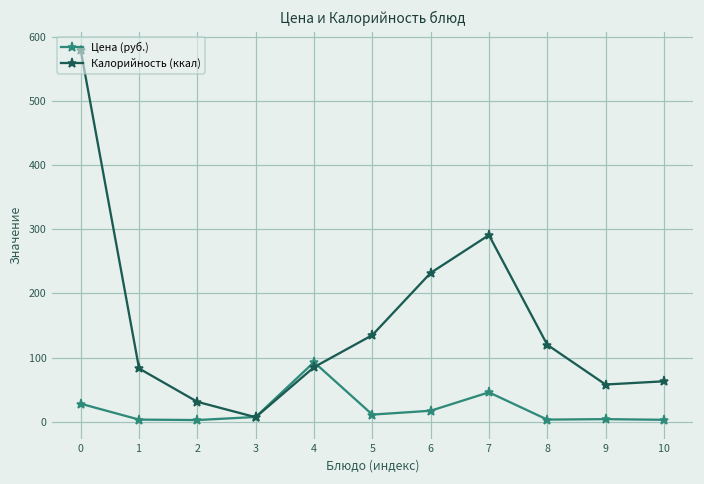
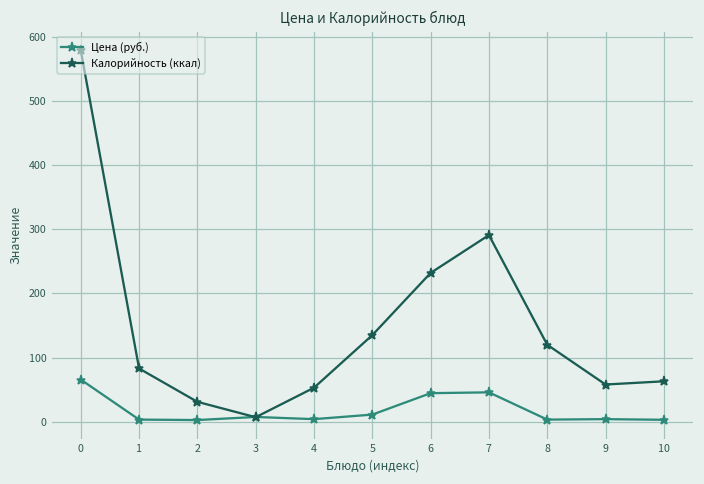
  {
    "Цена (руб.)": {
-     "0": 30,
+     "0": 70,
      "1": 0,
      "2": 0,
-     "4": 90,
+     "4": 0,
      "5": 10,
-     "6": 20,
+     "6": 40,
      "7": 50,
      "8": 0,
      "9": 0,
      "10": 0
    },
    "Калорийность (ккал)": {
      "1": 80,
      "2": 30,
-     "4": 90,
+     "4": 50,
      "5": 140,
      "6": 230,
      "7": 290,
      "8": 120,
      "9": 60,
      "10": 60
    }
  }
